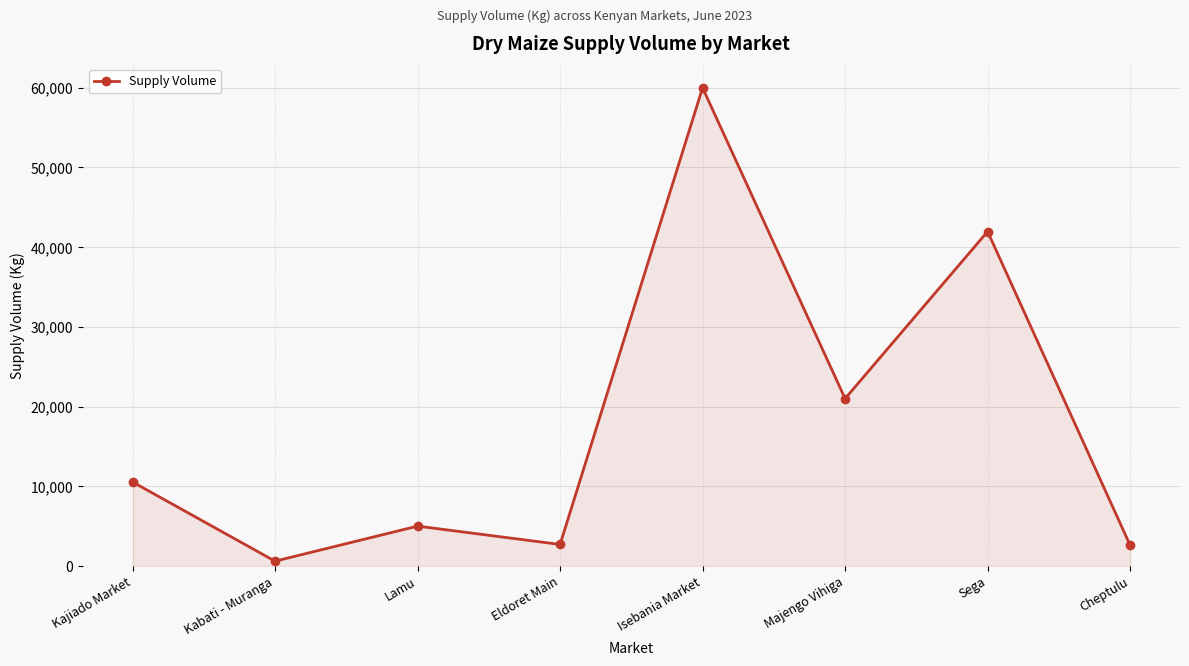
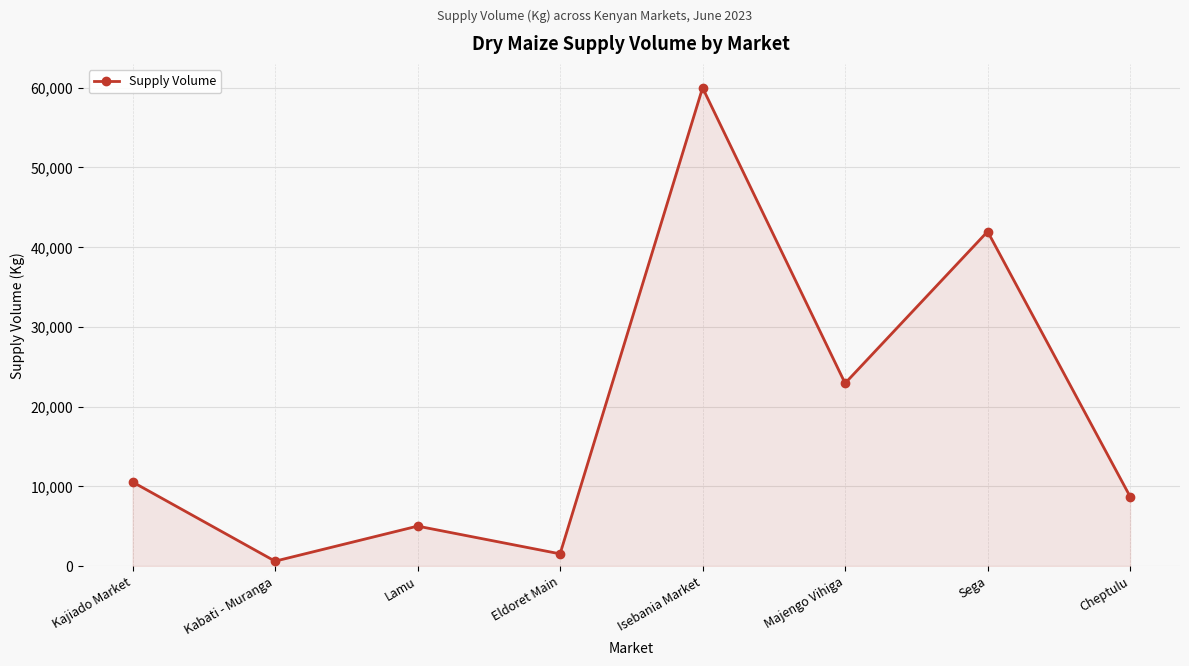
  {
    "Kajiado Market": "11,000",
    "Kabati - Muranga": "1,000",
    "Lamu": "5,000",
-   "Eldoret Main": "3,000",
+   "Eldoret Main": "2,000",
    "Isebania Market": "60,000",
-   "Majengo Vihiga": "21,000",
+   "Majengo Vihiga": "23,000",
    "Sega": "42,000",
-   "Cheptulu": "3,000"
+   "Cheptulu": "9,000"
  }
